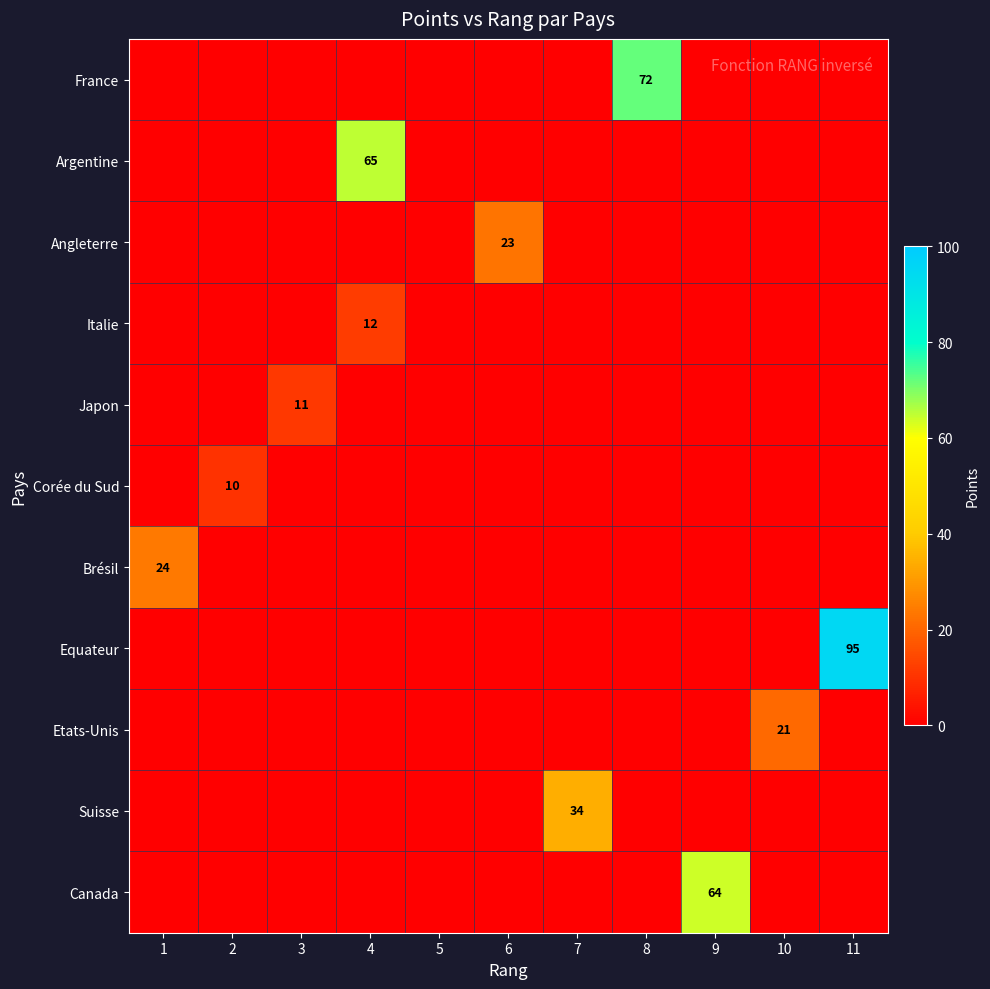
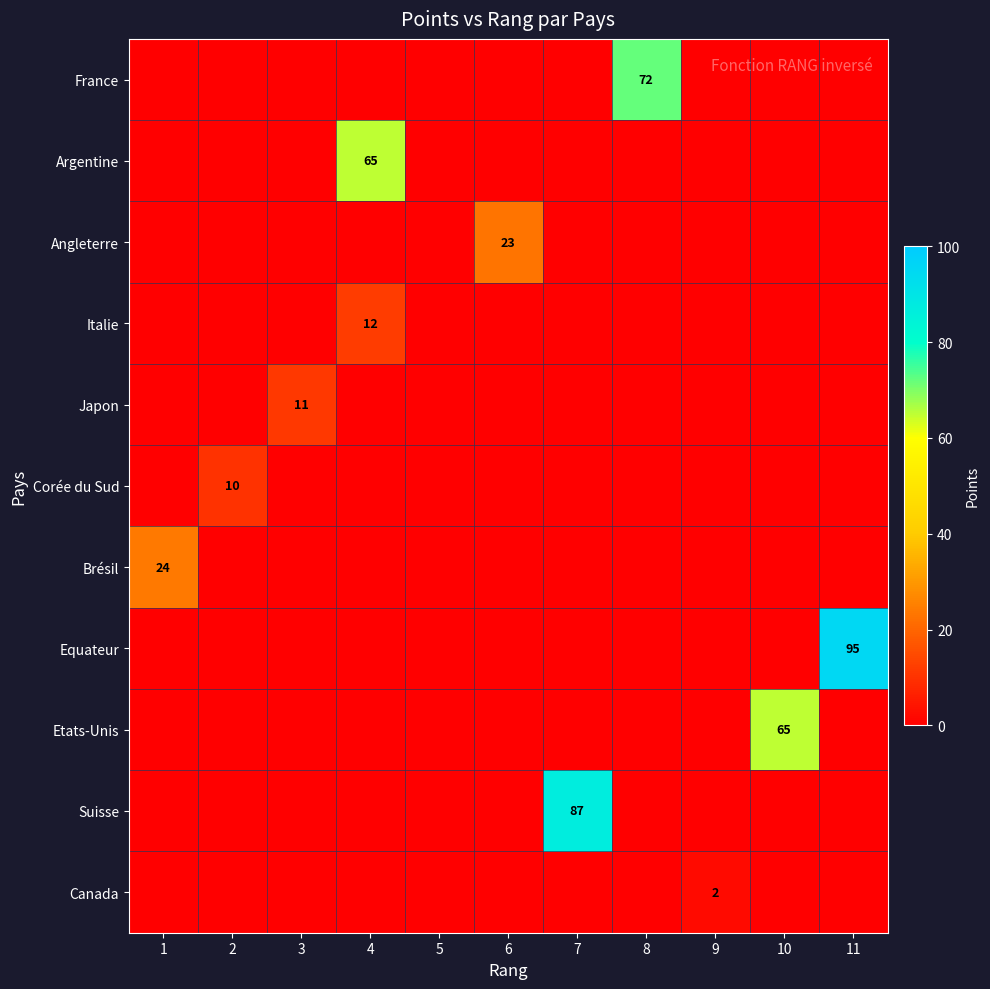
  {
    "France": {
      "8": 72
    },
    "Argentine": {
      "4": 65
    },
    "Angleterre": {
      "6": 23
    },
    "Italie": {
      "4": 12
    },
    "Japon": {
      "3": 11
    },
    "Corée du Sud": {
      "2": 10
    },
    "Brésil": {
      "1": 24
    },
    "Equateur": {
      "11": 95
    },
    "Etats-Unis": {
-     "10": 21
+     "10": 65
    },
    "Suisse": {
-     "7": 34
+     "7": 87
    },
    "Canada": {
-     "9": 64
+     "9": 2
    }
  }
